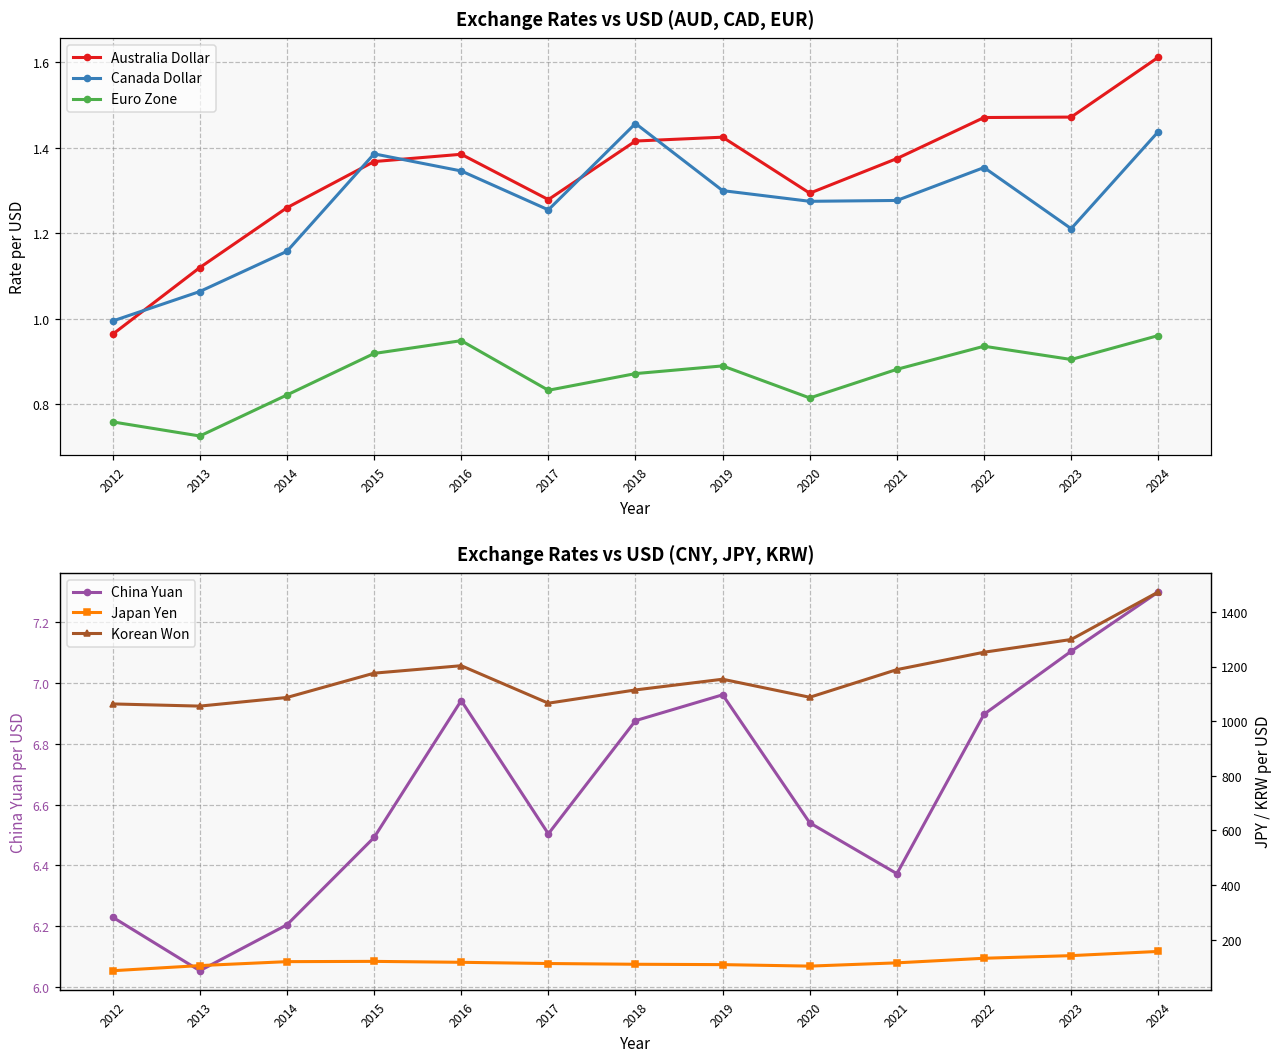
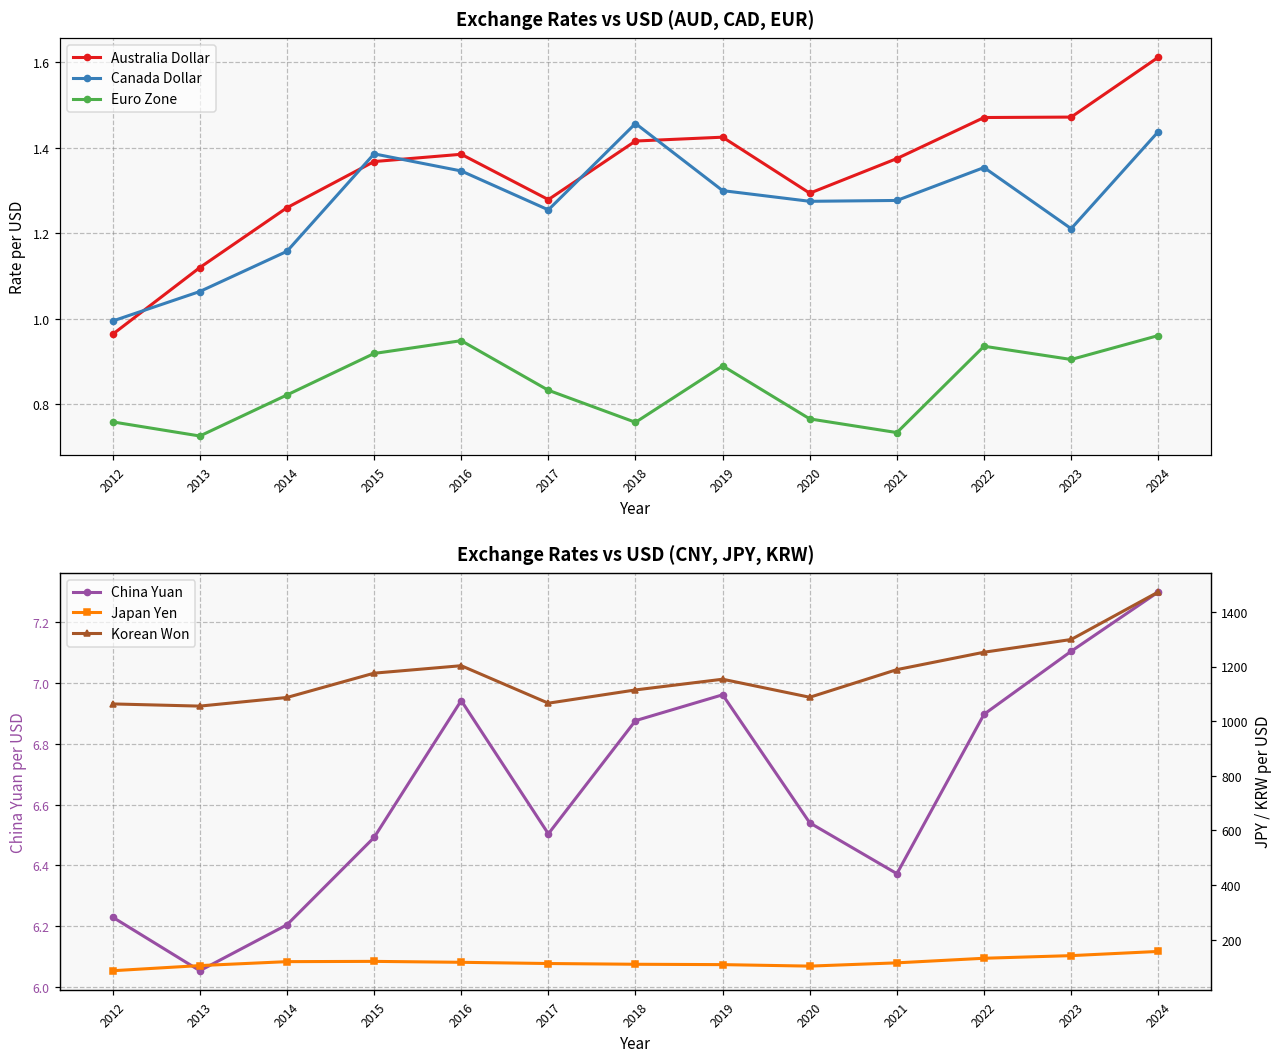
  {
    "Exchange Rates vs USD (AUD, CAD, EUR)": {
      "Australia Dollar": {
        "2012": 0.96,
        "2013": 1.12,
        "2014": 1.26,
        "2015": 1.37,
        "2016": 1.39,
        "2017": 1.28,
        "2018": 1.42,
        "2019": 1.43,
        "2020": 1.29,
        "2021": 1.38,
        "2022": 1.47,
        "2023": 1.47,
        "2024": 1.61
      },
      "Canada Dollar": {
        "2012": 1.00,
        "2013": 1.06,
        "2014": 1.16,
        "2015": 1.39,
        "2016": 1.35,
        "2017": 1.26,
        "2018": 1.46,
        "2019": 1.30,
        "2020": 1.28,
        "2021": 1.28,
        "2022": 1.35,
        "2023": 1.21,
        "2024": 1.44
      },
      "Euro Zone": {
        "2012": 0.76,
        "2013": 0.73,
        "2014": 0.82,
        "2015": 0.92,
        "2016": 0.95,
        "2017": 0.83,
-       "2018": 0.87,
+       "2018": 0.76,
        "2019": 0.89,
-       "2020": 0.82,
-       "2021": 0.88,
+       "2020": 0.77,
+       "2021": 0.73,
        "2022": 0.94,
        "2023": 0.91,
        "2024": 0.96
      }
    }
  }
